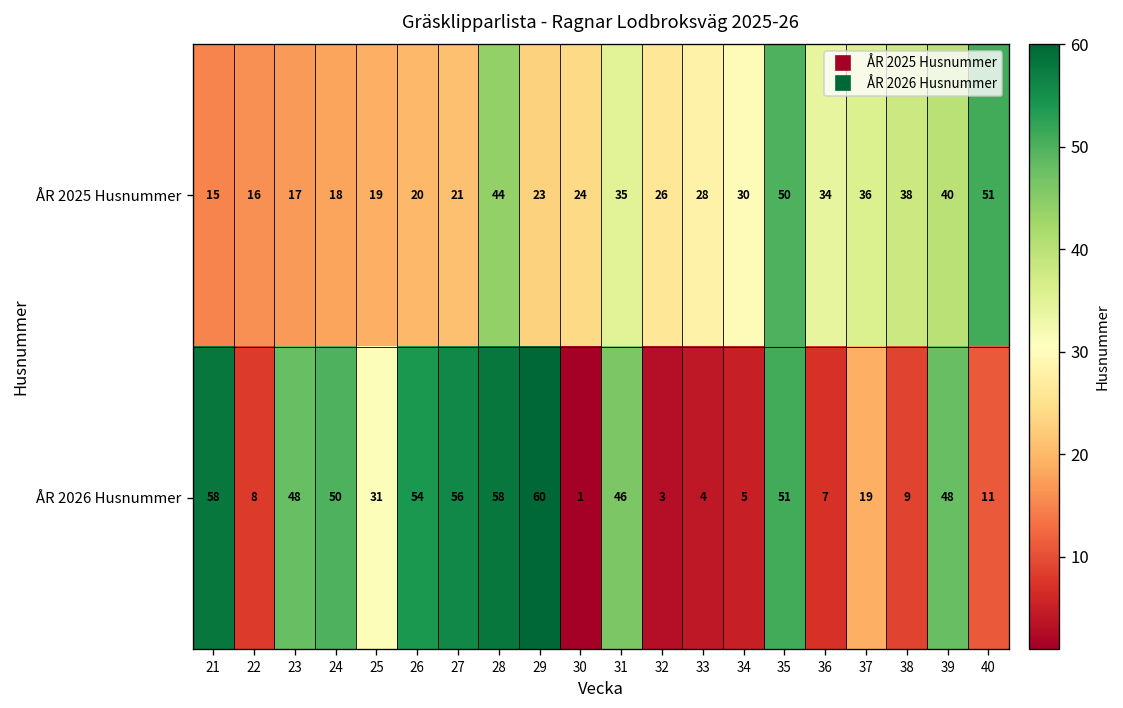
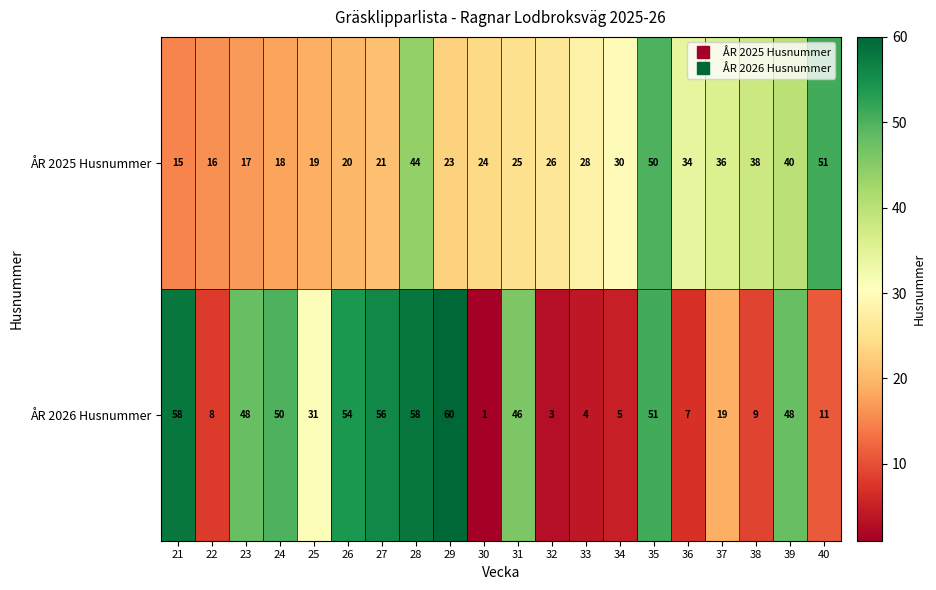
  {
    "ÅR 2025 Husnummer": {
      "21": 15,
      "22": 16,
      "23": 17,
      "24": 18,
      "25": 19,
      "26": 20,
      "27": 21,
      "28": 44,
      "29": 23,
      "30": 24,
-     "31": 35,
+     "31": 25,
      "32": 26,
      "33": 28,
      "34": 30,
      "35": 50,
      "36": 34,
      "37": 36,
      "38": 38,
      "39": 40,
      "40": 51
    },
    "ÅR 2026 Husnummer": {
      "21": 58,
      "22": 8,
      "23": 48,
      "24": 50,
      "25": 31,
      "26": 54,
      "27": 56,
      "28": 58,
      "29": 60,
      "30": 1,
      "31": 46,
      "32": 3,
      "33": 4,
      "34": 5,
      "35": 51,
      "36": 7,
      "37": 19,
      "38": 9,
      "39": 48,
      "40": 11
    }
  }
